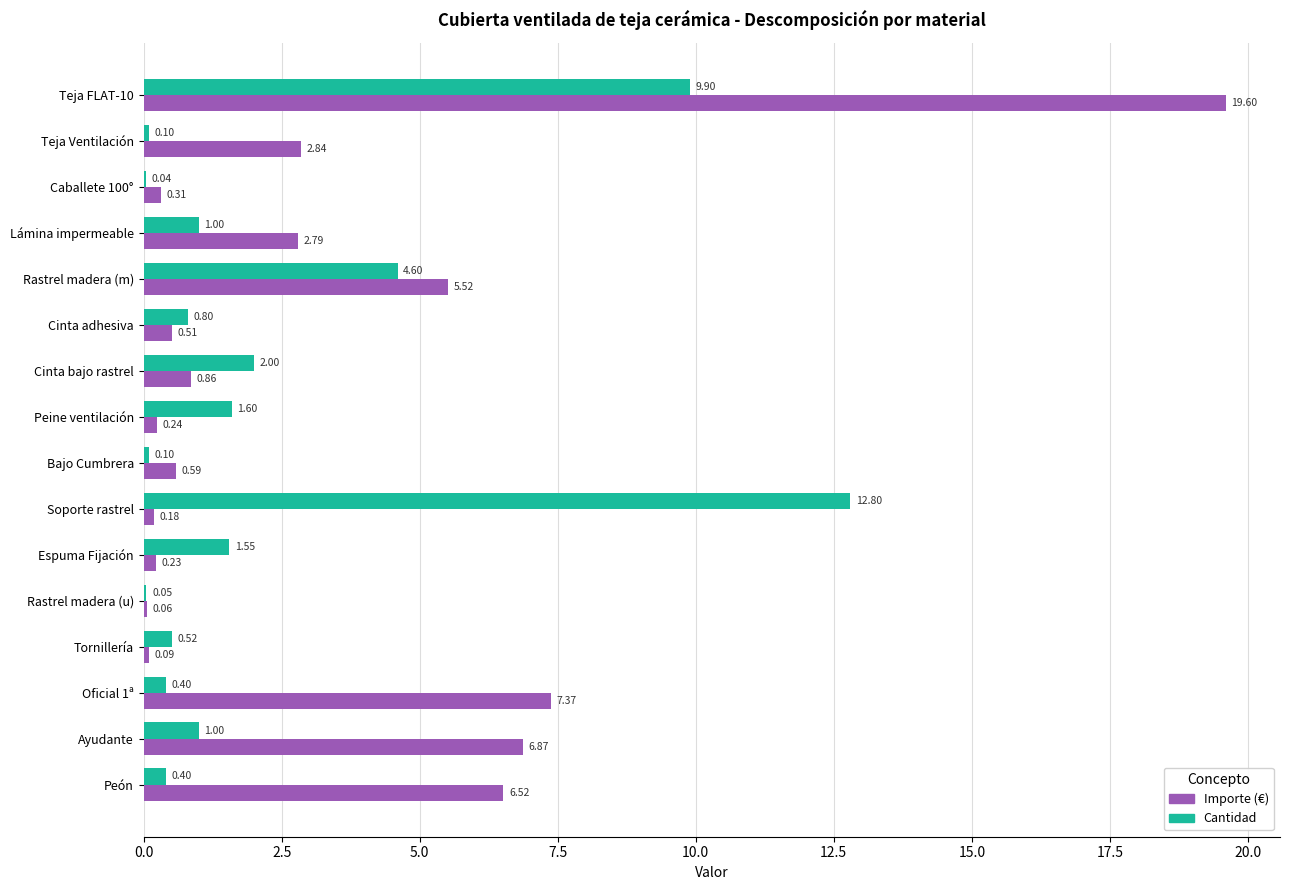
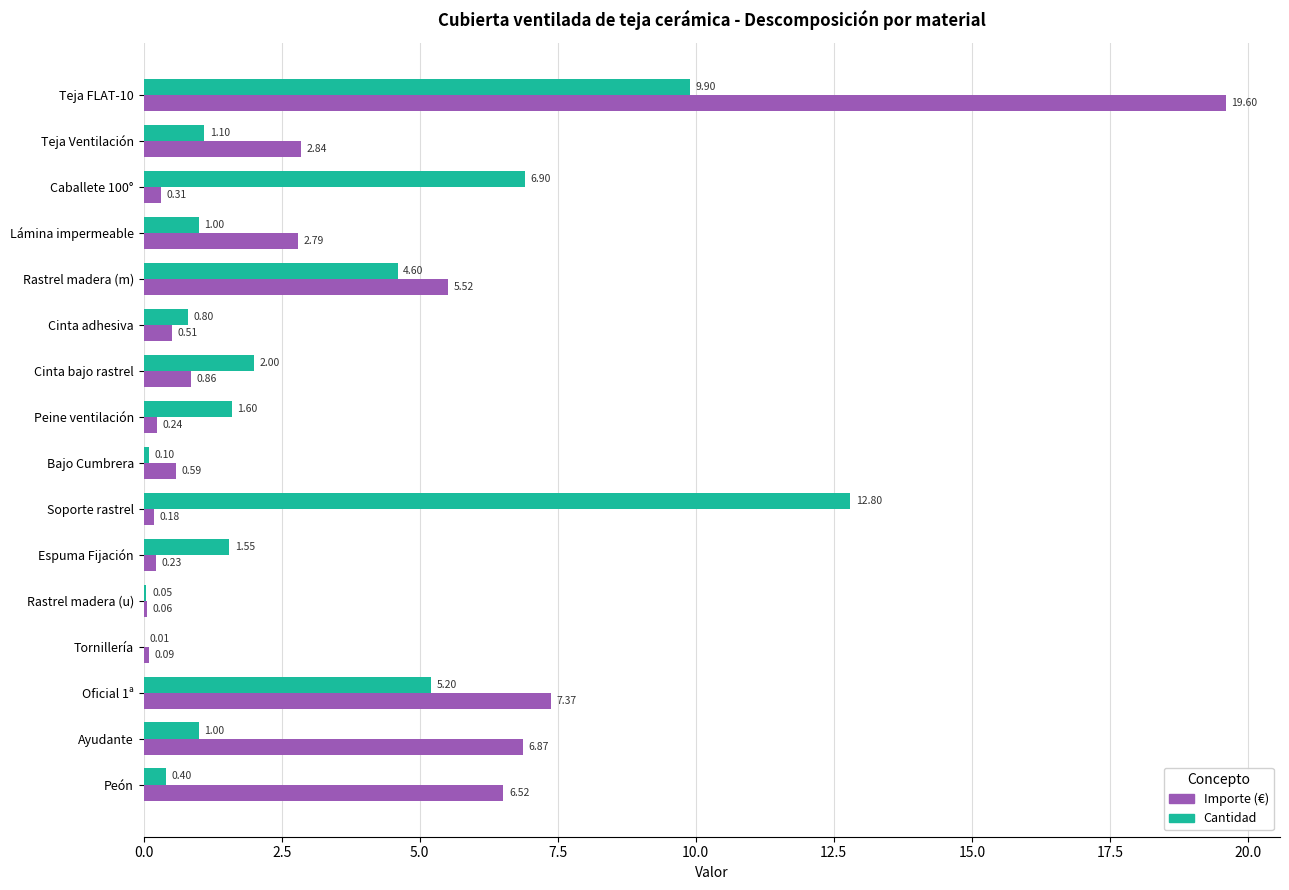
  {
    "Cantidad": {
      "Teja FLAT-10": 9.90,
-     "Teja Ventilación": 0.10,
-     "Caballete 100°": 0.04,
+     "Teja Ventilación": 1.10,
+     "Caballete 100°": 6.90,
      "Lámina impermeable": 1.00,
      "Rastrel madera (m)": 4.60,
      "Cinta adhesiva": 0.80,
      "Cinta bajo rastrel": 2.00,
      "Peine ventilación": 1.60,
      "Bajo Cumbrera": 0.10,
      "Soporte rastrel": 12.80,
      "Espuma Fijación": 1.55,
      "Rastrel madera (u)": 0.05,
-     "Tornillería": 0.52,
-     "Oficial 1ª": 0.40,
+     "Tornillería": 0.01,
+     "Oficial 1ª": 5.20,
      "Ayudante": 1.00,
      "Peón": 0.40
    }
  }
